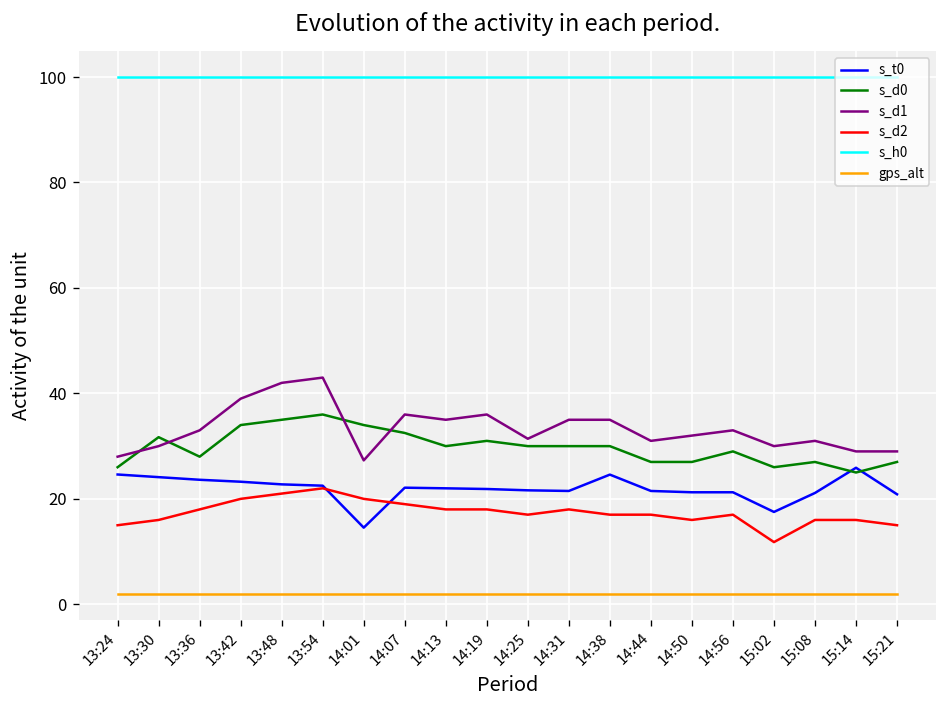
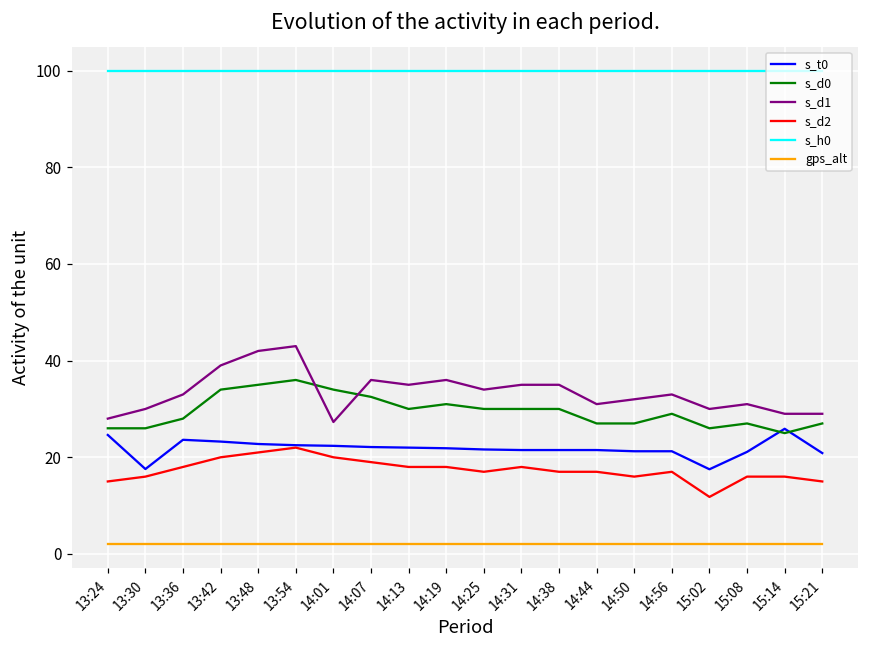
  {
    "s_t0": {
      "13:24": 25,
-     "13:30": 24,
+     "13:30": 18,
      "13:36": 24,
      "13:42": 23,
      "13:48": 23,
-     "14:01": 15,
+     "14:01": 22,
      "14:07": 22,
      "14:13": 22,
      "14:19": 22,
      "14:25": 22,
      "14:31": 22,
-     "14:38": 25,
+     "14:38": 22,
      "14:44": 22,
      "14:50": 21,
      "14:56": 21,
      "15:02": 18,
      "15:08": 21,
      "15:14": 26,
      "15:21": 21
    },
    "s_d0": {
      "13:24": 26,
-     "13:30": 32,
+     "13:30": 26,
      "13:36": 28,
      "13:42": 34,
      "13:48": 35,
      "13:54": 36,
      "14:01": 34,
      "14:07": 33,
      "14:13": 30,
      "14:19": 31,
      "14:25": 30,
      "14:31": 30,
      "14:38": 30,
      "14:44": 27,
      "14:50": 27,
      "14:56": 29,
      "15:02": 26,
      "15:08": 27,
      "15:14": 25,
      "15:21": 27
    },
    "s_d1": {
      "13:24": 28,
      "13:30": 30,
      "13:36": 33,
      "13:42": 39,
      "13:48": 42,
      "13:54": 43,
      "14:01": 27,
      "14:07": 36,
      "14:13": 35,
      "14:19": 36,
-     "14:25": 31,
+     "14:25": 34,
      "14:31": 35,
      "14:38": 35,
      "14:44": 31,
      "14:50": 32,
      "14:56": 33,
      "15:02": 30,
      "15:08": 31,
      "15:14": 29,
      "15:21": 29
    },
    "s_d2": {
      "13:24": 15,
      "13:30": 16,
      "13:36": 18,
      "13:42": 20,
      "13:48": 21,
      "14:01": 20,
      "14:07": 19,
      "14:13": 18,
      "14:19": 18,
      "14:25": 17,
      "14:31": 18,
      "14:38": 17,
      "14:44": 17,
      "14:50": 16,
      "14:56": 17,
      "15:02": 12,
      "15:08": 16,
      "15:14": 16,
      "15:21": 15
    },
    "s_h0": {
      "13:24": 100,
      "13:30": 100,
      "13:36": 100,
      "13:42": 100,
      "13:48": 100,
      "13:54": 100,
      "14:01": 100,
      "14:07": 100,
      "14:13": 100,
      "14:19": 100,
      "14:25": 100,
      "14:31": 100,
      "14:38": 100,
      "14:44": 100,
      "14:50": 100,
      "14:56": 100,
      "15:02": 100,
      "15:08": 100
    },
    "gps_alt": {
      "13:24": 2,
      "13:30": 2,
      "13:36": 2,
      "13:42": 2,
      "13:48": 2,
      "13:54": 2,
      "14:01": 2,
      "14:07": 2,
      "14:13": 2,
      "14:19": 2,
      "14:25": 2,
      "14:31": 2,
      "14:38": 2,
      "14:44": 2,
      "14:50": 2,
      "14:56": 2,
      "15:02": 2,
      "15:08": 2,
      "15:14": 2,
      "15:21": 2
    }
  }
